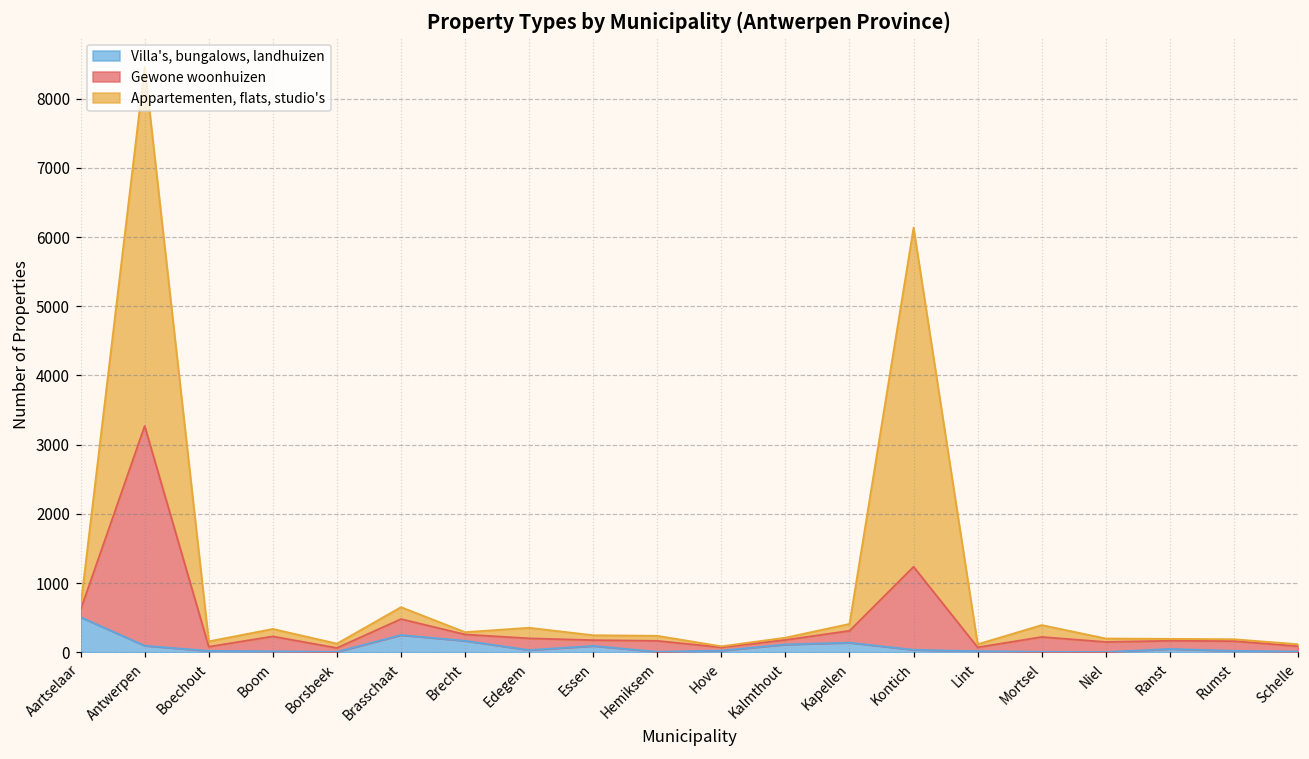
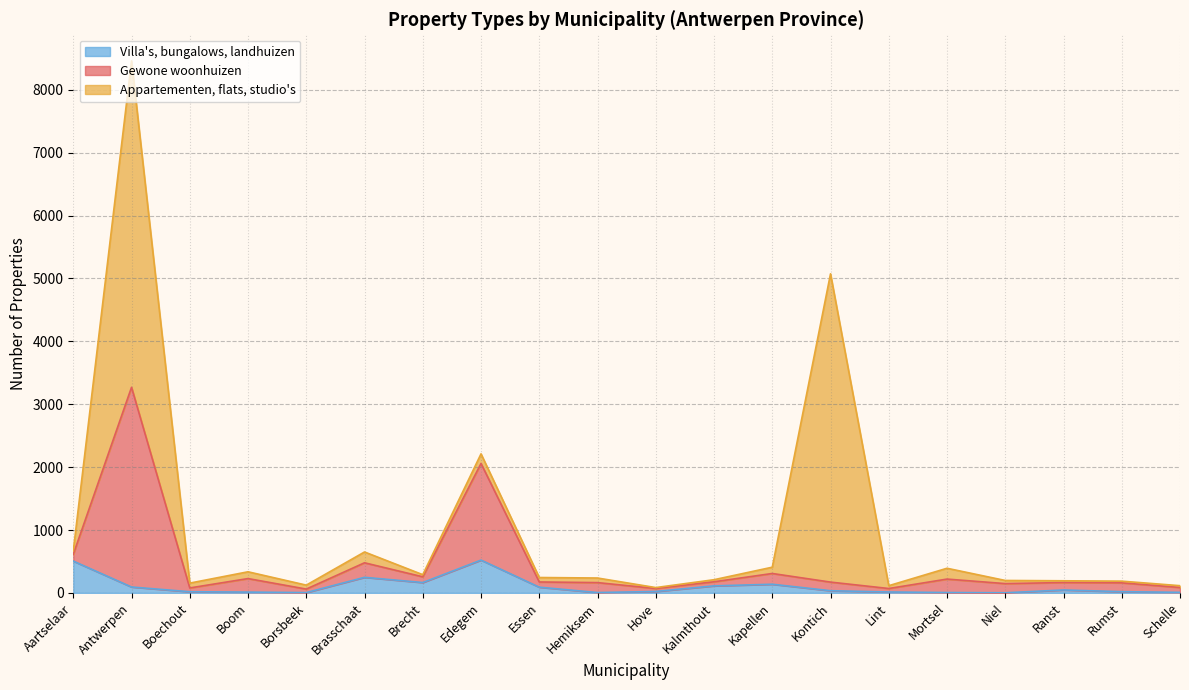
  {
    "Villa's, bungalows, landhuizen": {
      "Aartselaar": 500,
      "Antwerpen": 100,
      "Boechout": 0,
      "Boom": 0,
      "Borsbeek": 0,
      "Brasschaat": 200,
      "Brecht": 200,
-     "Edegem": 0,
+     "Edegem": 500,
      "Essen": 100,
      "Hemiksem": 0,
      "Hove": 0,
      "Kalmthout": 100,
      "Kapellen": 100,
      "Kontich": 0,
      "Lint": 0,
      "Mortsel": 0,
      "Niel": 0,
      "Ranst": 0,
      "Rumst": 0,
      "Schelle": 0
    },
    "Gewone woonhuizen": {
      "Aartselaar": 100,
      "Antwerpen": 3200,
      "Boechout": 100,
      "Boom": 200,
      "Borsbeek": 100,
      "Brasschaat": 200,
-     "Edegem": 200,
+     "Edegem": 1500,
      "Essen": 100,
      "Hemiksem": 200,
      "Kapellen": 200,
-     "Kontich": 1200,
+     "Kontich": 100,
      "Lint": 100,
      "Mortsel": 200,
      "Niel": 100
    },
    "Appartementen, flats, studio's": {
      "Aartselaar": 100,
      "Boechout": 100,
      "Boom": 100,
      "Borsbeek": 100,
      "Brasschaat": 200,
      "Edegem": 200,
      "Essen": 100,
      "Hemiksem": 100,
      "Kapellen": 100,
      "Kontich": 4900,
      "Lint": 0,
      "Mortsel": 200,
      "Niel": 100
    }
  }
